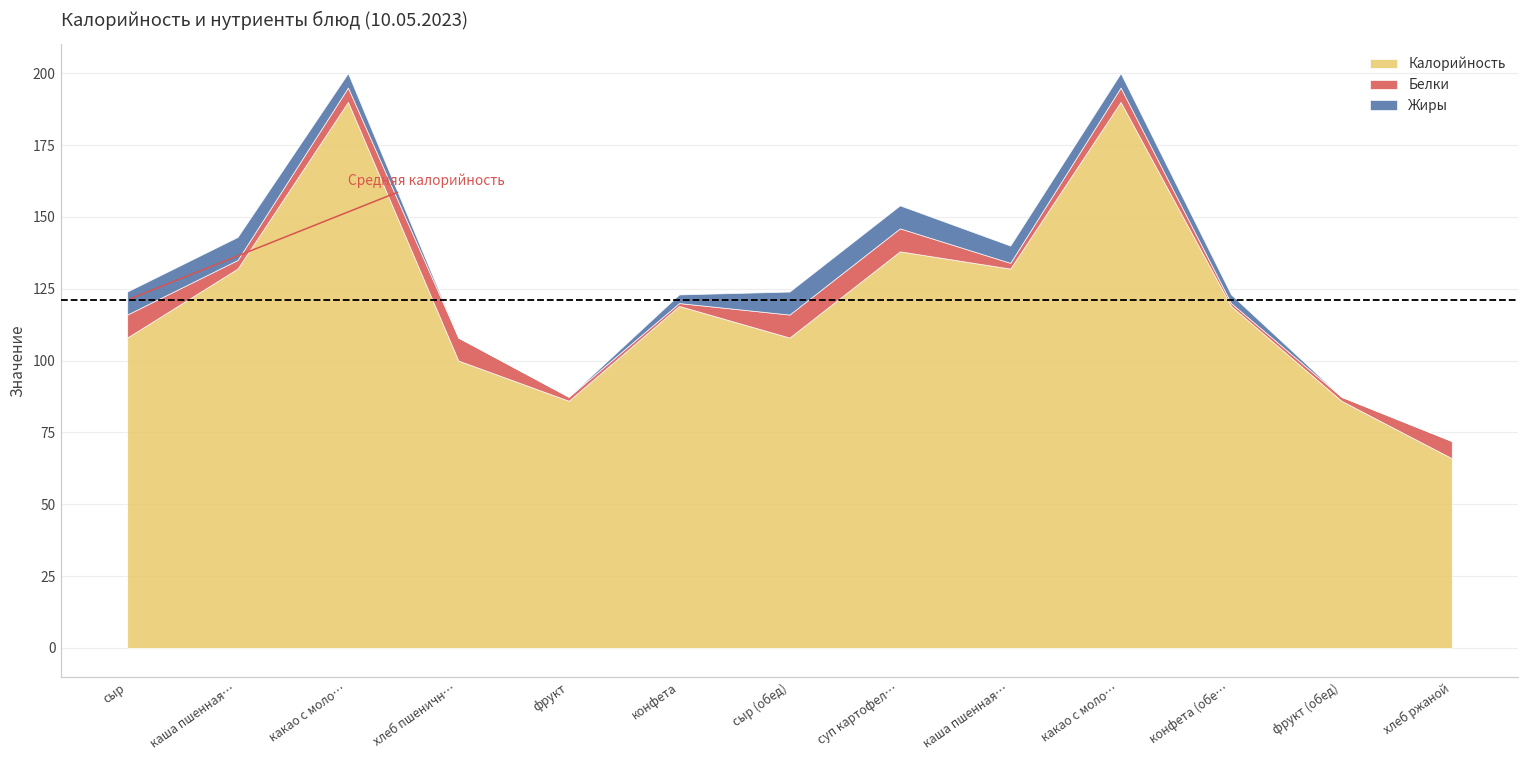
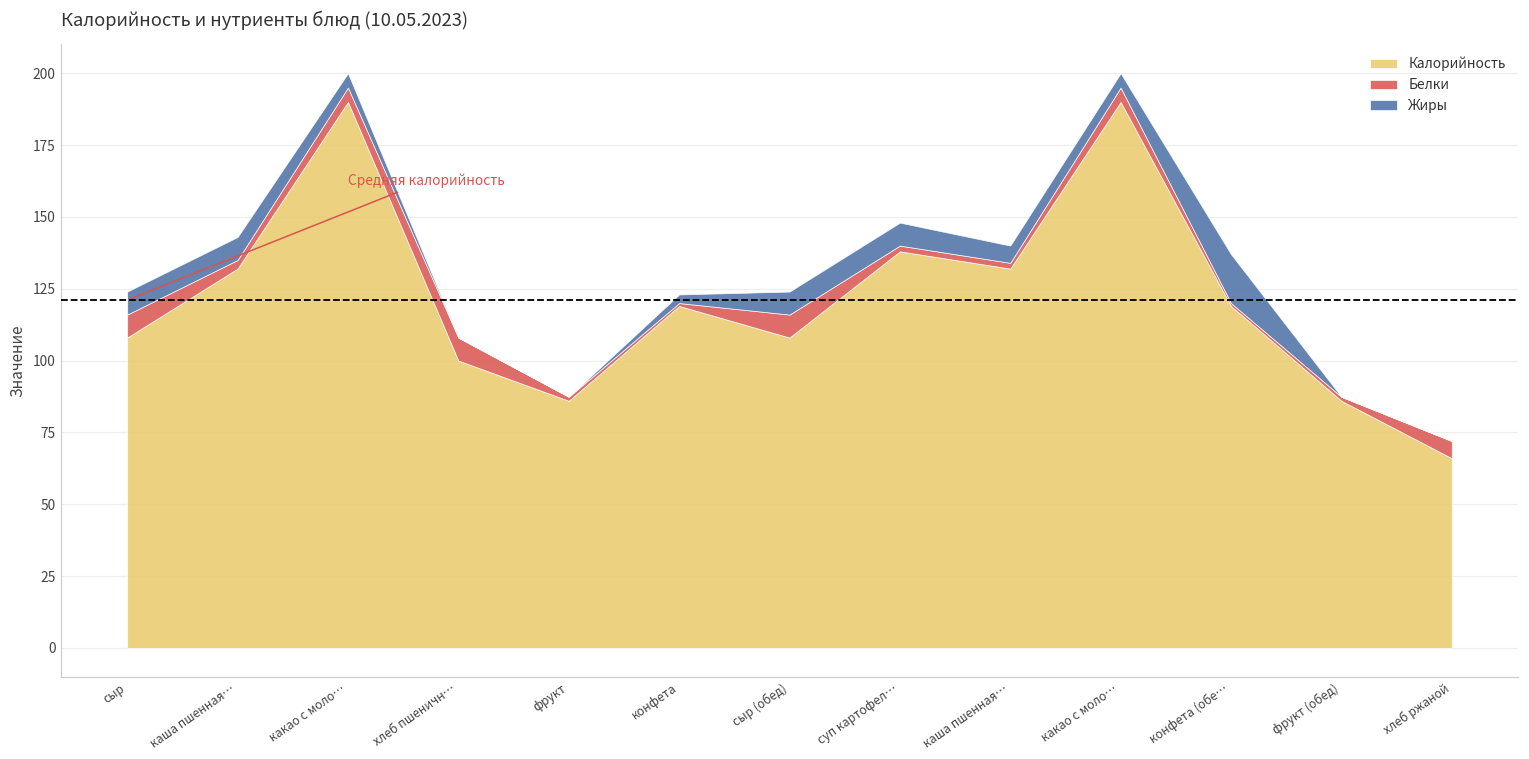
  {
    "Калорийность": {
      "сыр": 108,
      "хлеб пшеничн…": 100,
      "фрукт": 86,
      "конфета": 119,
      "сыр (обед)": 108,
      "суп картофел…": 138,
      "конфета (обе…": 119,
      "фрукт (обед)": 86,
      "хлеб ржаной": 66
    },
    "Белки": {
      "сыр": 8,
      "конфета": 1,
      "сыр (обед)": 8,
-     "суп картофел…": 8,
+     "суп картофел…": 2,
      "конфета (обе…": 1
    },
    "Жиры": {
      "сыр": 8,
      "конфета": 3,
      "сыр (обед)": 8,
      "суп картофел…": 8,
-     "конфета (обе…": 3
+     "конфета (обе…": 17
    }
  }
